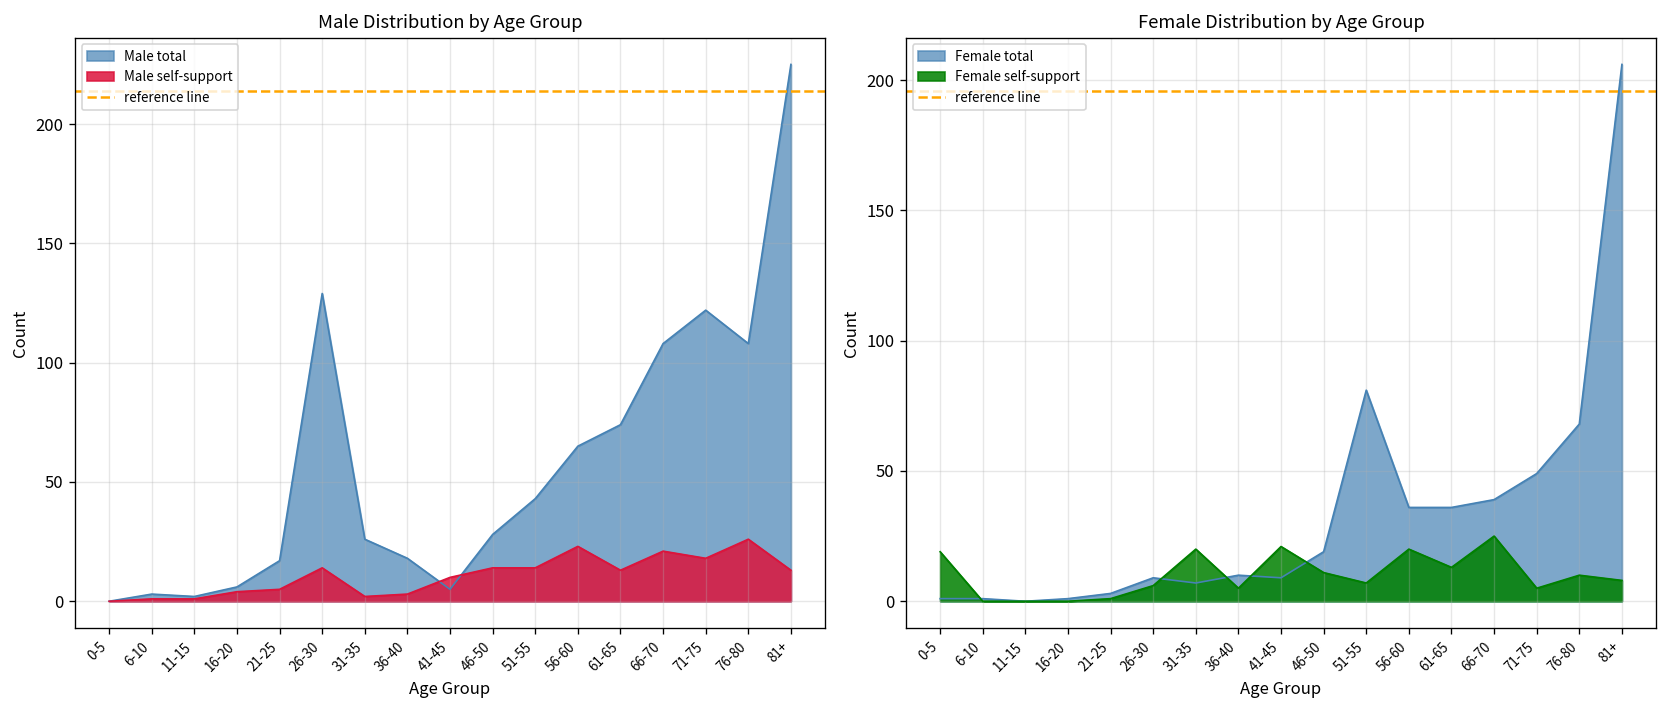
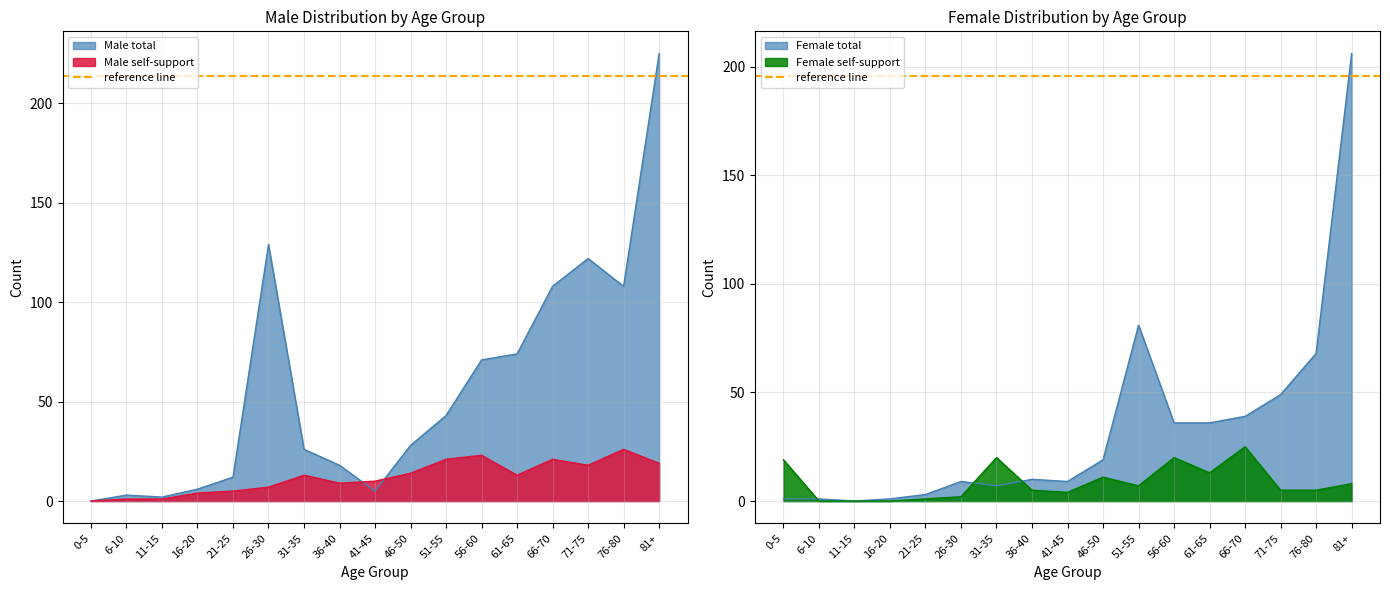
  {
    "Male Distribution by Age Group": {
      "Male total": {
        "6-10": 3,
        "16-20": 6,
-       "21-25": 17,
+       "21-25": 12,
        "26-30": 129,
        "31-35": 26,
        "36-40": 18,
        "41-45": 5,
        "46-50": 28,
        "51-55": 43,
-       "56-60": 65,
+       "56-60": 71,
        "61-65": 74,
        "66-70": 108,
        "71-75": 122,
        "76-80": 108,
        "81+": 225
      },
      "Male self-support": {
        "6-10": 1,
        "16-20": 4,
        "21-25": 5,
-       "26-30": 14,
-       "31-35": 2,
-       "36-40": 3,
+       "26-30": 7,
+       "31-35": 13,
+       "36-40": 9,
        "41-45": 10,
        "46-50": 14,
-       "51-55": 14,
+       "51-55": 21,
        "56-60": 23,
        "61-65": 13,
        "66-70": 21,
        "71-75": 18,
        "76-80": 26,
-       "81+": 13
+       "81+": 19
      }
    },
    "Female Distribution by Age Group": {
      "Female total": {
        "0-5": 1,
        "21-25": 3,
        "26-30": 9,
        "31-35": 7,
        "36-40": 10,
        "41-45": 9,
        "46-50": 19,
        "51-55": 81,
        "56-60": 36,
        "61-65": 36,
        "66-70": 39,
        "71-75": 49,
        "76-80": 68,
        "81+": 206
      },
      "Female self-support": {
        "0-5": 19,
        "21-25": 1,
-       "26-30": 6,
+       "26-30": 2,
        "31-35": 20,
        "36-40": 5,
-       "41-45": 21,
+       "41-45": 4,
        "46-50": 11,
        "51-55": 7,
        "56-60": 20,
        "61-65": 13,
        "66-70": 25,
        "71-75": 5,
-       "76-80": 10,
+       "76-80": 5,
        "81+": 8
      }
    }
  }
